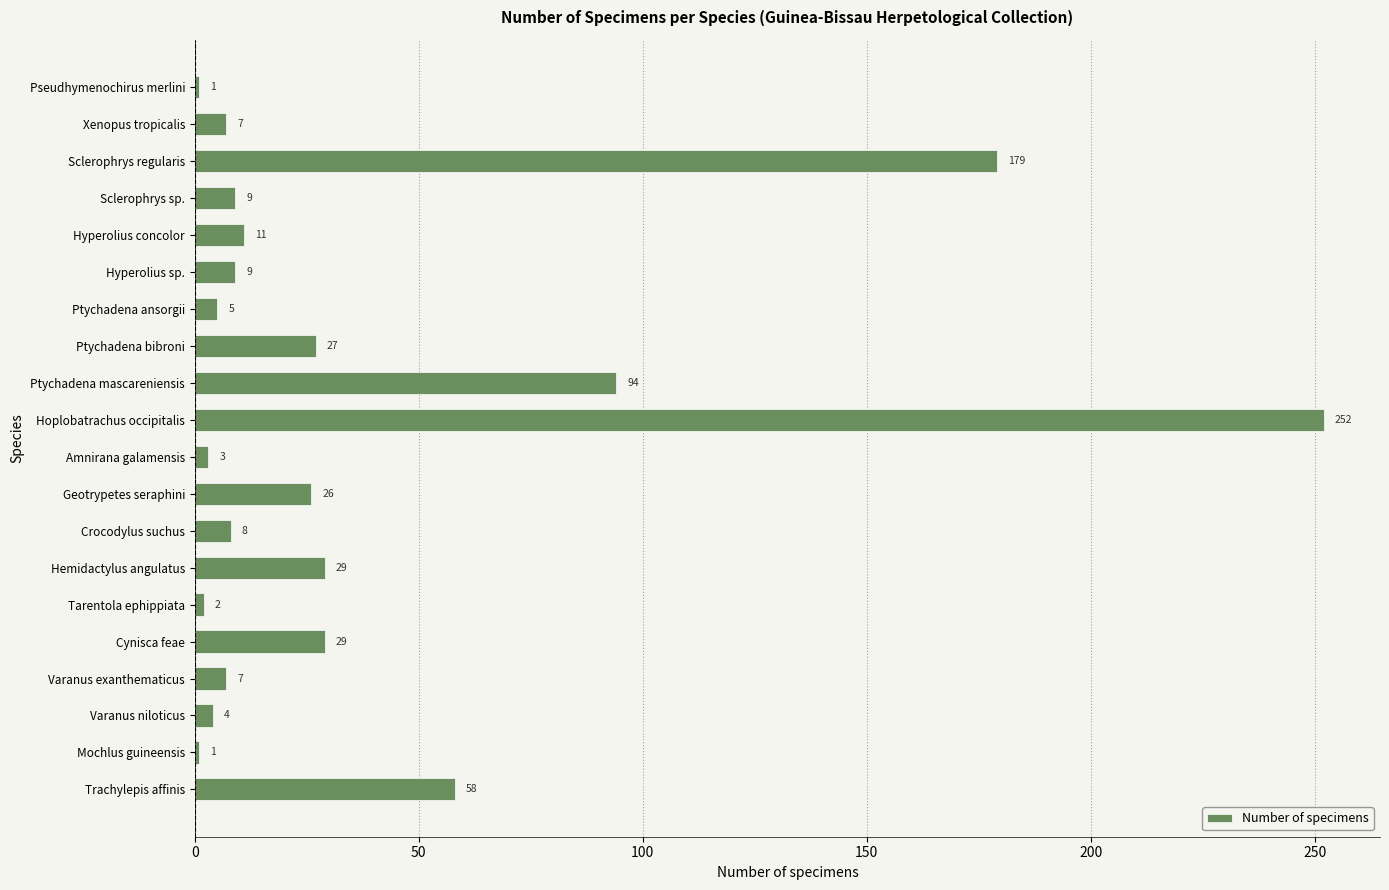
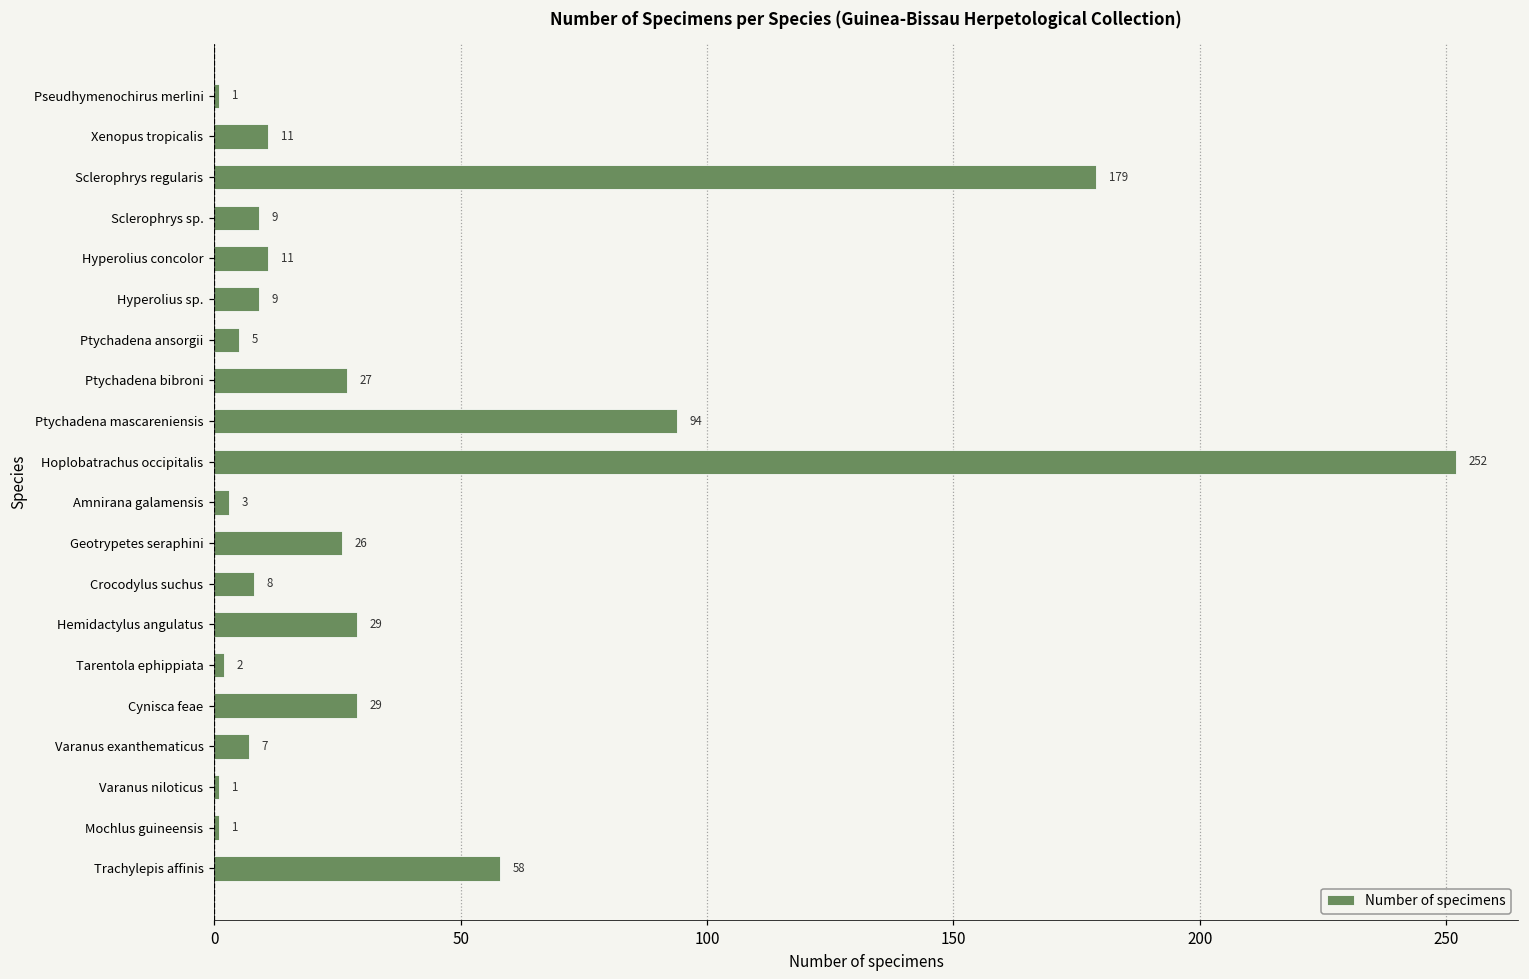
  {
    "Pseudhymenochirus merlini": 1,
-   "Xenopus tropicalis": 7,
+   "Xenopus tropicalis": 11,
    "Sclerophrys regularis": 179,
    "Sclerophrys sp.": 9,
    "Hyperolius concolor": 11,
    "Hyperolius sp.": 9,
    "Ptychadena ansorgii": 5,
    "Ptychadena bibroni": 27,
    "Ptychadena mascareniensis": 94,
    "Hoplobatrachus occipitalis": 252,
    "Amnirana galamensis": 3,
    "Geotrypetes seraphini": 26,
    "Crocodylus suchus": 8,
    "Hemidactylus angulatus": 29,
    "Tarentola ephippiata": 2,
    "Cynisca feae": 29,
    "Varanus exanthematicus": 7,
-   "Varanus niloticus": 4,
+   "Varanus niloticus": 1,
    "Mochlus guineensis": 1,
    "Trachylepis affinis": 58
  }
